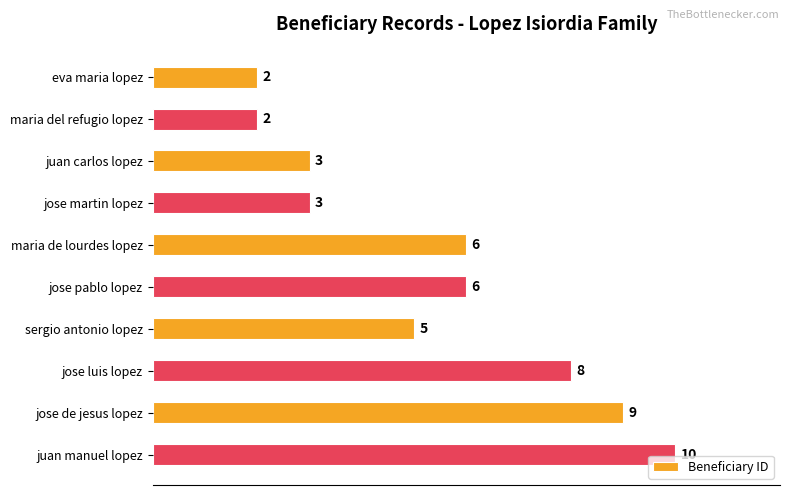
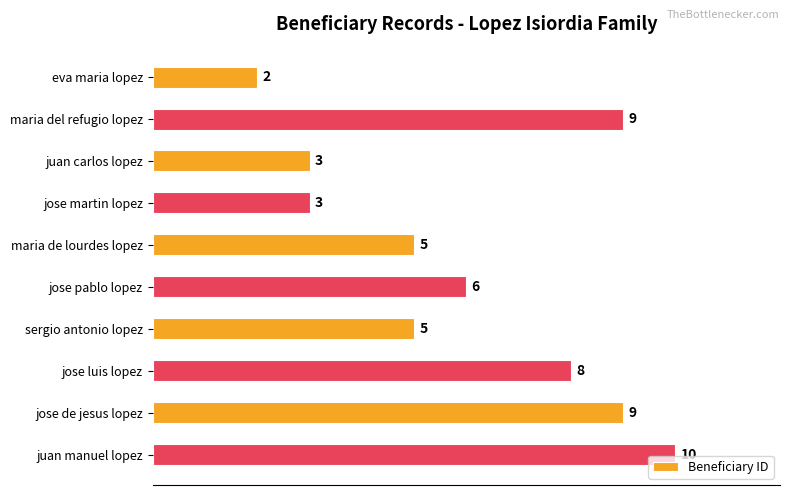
  {
    "eva maria lopez": 2,
-   "maria del refugio lopez": 2,
+   "maria del refugio lopez": 9,
    "juan carlos lopez": 3,
    "jose martin lopez": 3,
-   "maria de lourdes lopez": 6,
+   "maria de lourdes lopez": 5,
    "jose pablo lopez": 6,
    "sergio antonio lopez": 5,
    "jose luis lopez": 8,
    "jose de jesus lopez": 9
  }
